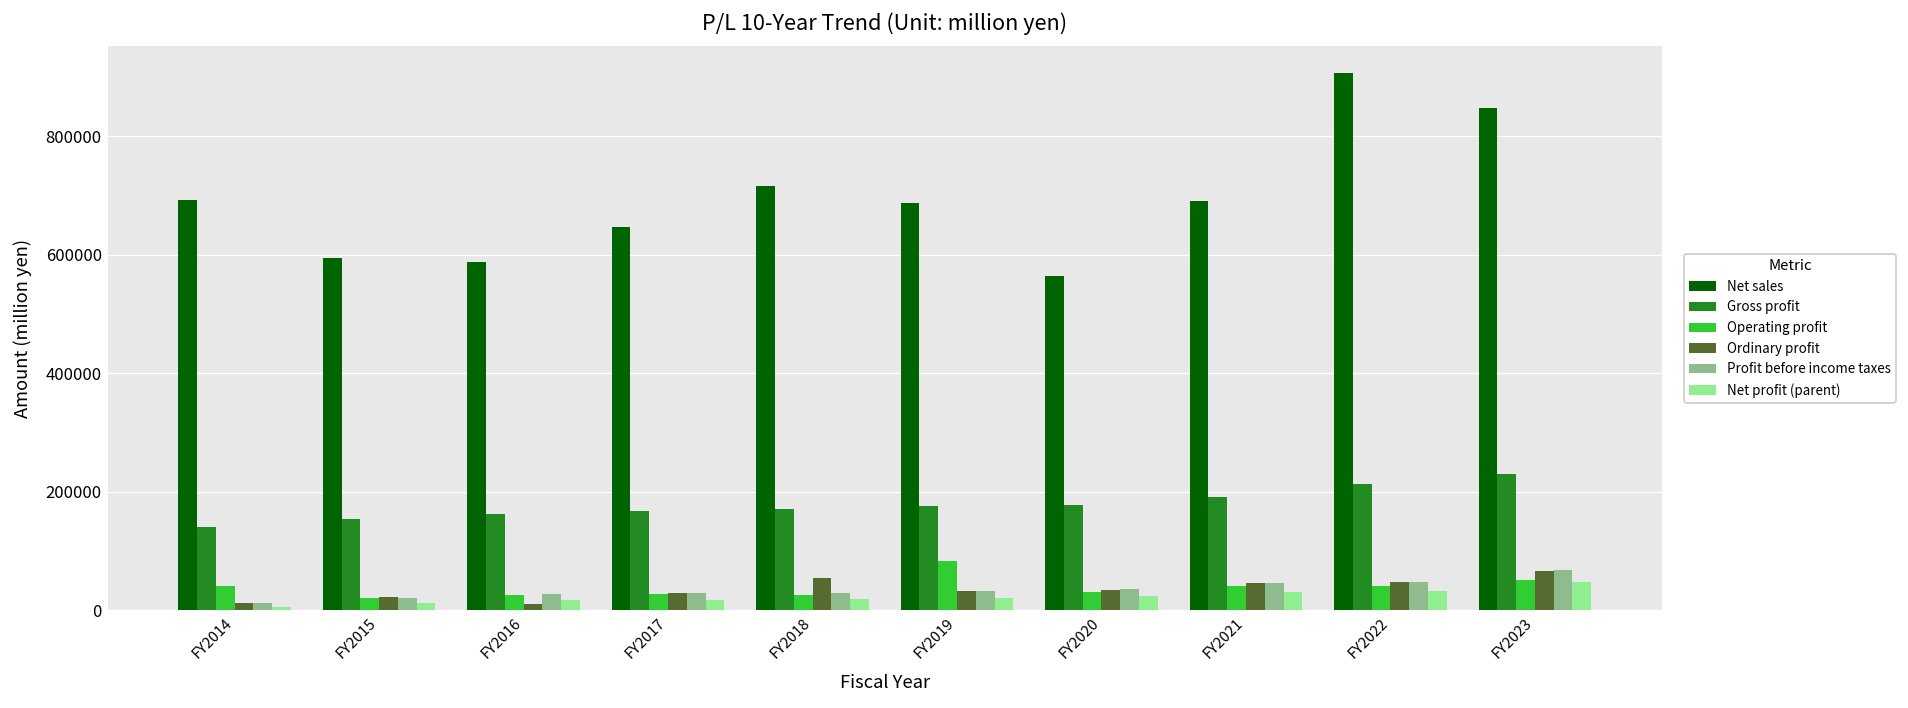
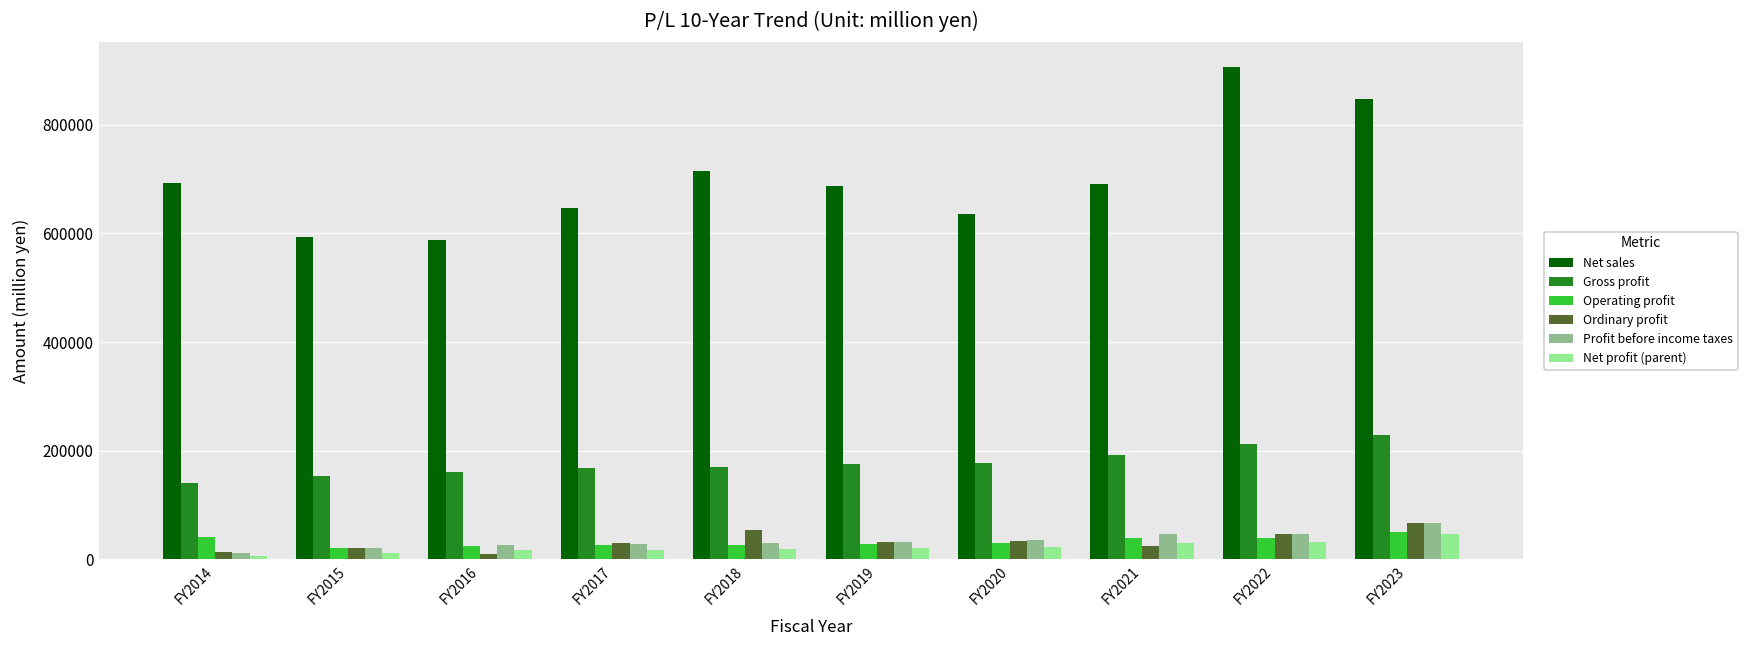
  {
    "Net sales": {
      "FY2014": 690000,
      "FY2015": 590000,
      "FY2016": 590000,
      "FY2017": 650000,
      "FY2018": 720000,
      "FY2019": 690000,
-     "FY2020": 560000,
+     "FY2020": 640000,
      "FY2021": 690000,
      "FY2022": 910000,
      "FY2023": 850000
    },
    "Gross profit": {
      "FY2014": 140000,
      "FY2015": 150000,
      "FY2016": 160000,
      "FY2017": 170000,
      "FY2018": 170000,
      "FY2019": 180000,
      "FY2020": 180000,
      "FY2021": 190000,
      "FY2022": 210000,
      "FY2023": 230000
    },
    "Operating profit": {
      "FY2014": 40000,
      "FY2015": 20000,
      "FY2016": 30000,
      "FY2017": 30000,
      "FY2018": 30000,
-     "FY2019": 80000,
+     "FY2019": 30000,
      "FY2020": 30000,
      "FY2021": 40000,
      "FY2022": 40000,
      "FY2023": 50000
    },
    "Ordinary profit": {
      "FY2014": 10000,
      "FY2015": 20000,
      "FY2016": 10000,
      "FY2017": 30000,
      "FY2018": 50000,
      "FY2019": 30000,
      "FY2020": 30000,
-     "FY2021": 50000,
+     "FY2021": 20000,
      "FY2022": 50000,
      "FY2023": 70000
    }
  }
